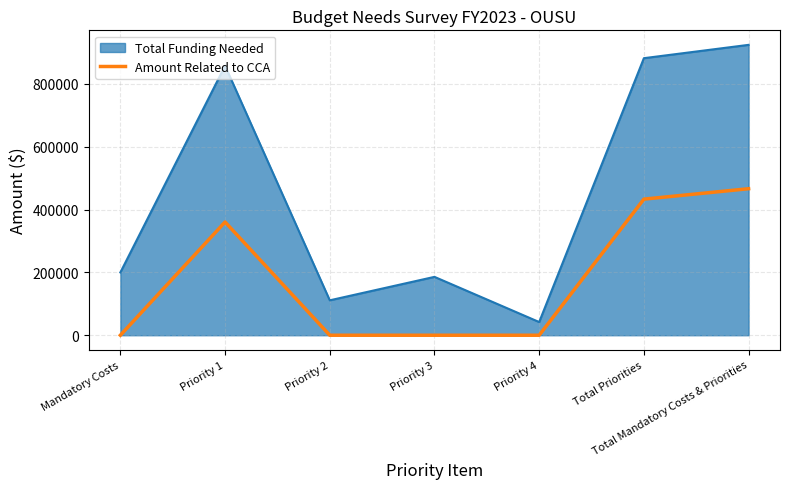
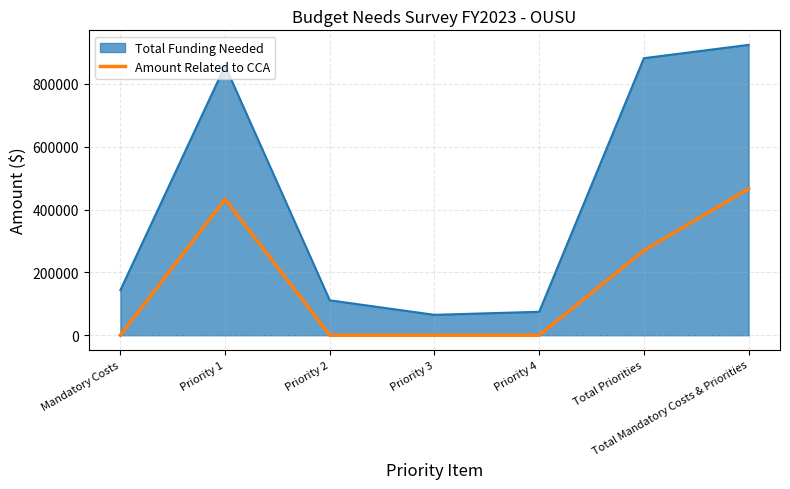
  {
    "Total Funding Needed": {
-     "Mandatory Costs": 200000,
+     "Mandatory Costs": 140000,
      "Priority 2": 110000,
-     "Priority 3": 190000,
-     "Priority 4": 40000,
+     "Priority 3": 70000,
+     "Priority 4": 70000,
      "Total Priorities": 880000,
      "Total Mandatory Costs & Priorities": 920000
    },
    "Amount Related to CCA": {
      "Mandatory Costs": 0,
-     "Priority 1": 360000,
+     "Priority 1": 430000,
      "Priority 2": 0,
      "Priority 3": 0,
      "Priority 4": 0,
-     "Total Priorities": 430000,
+     "Total Priorities": 270000,
      "Total Mandatory Costs & Priorities": 470000
    }
  }
